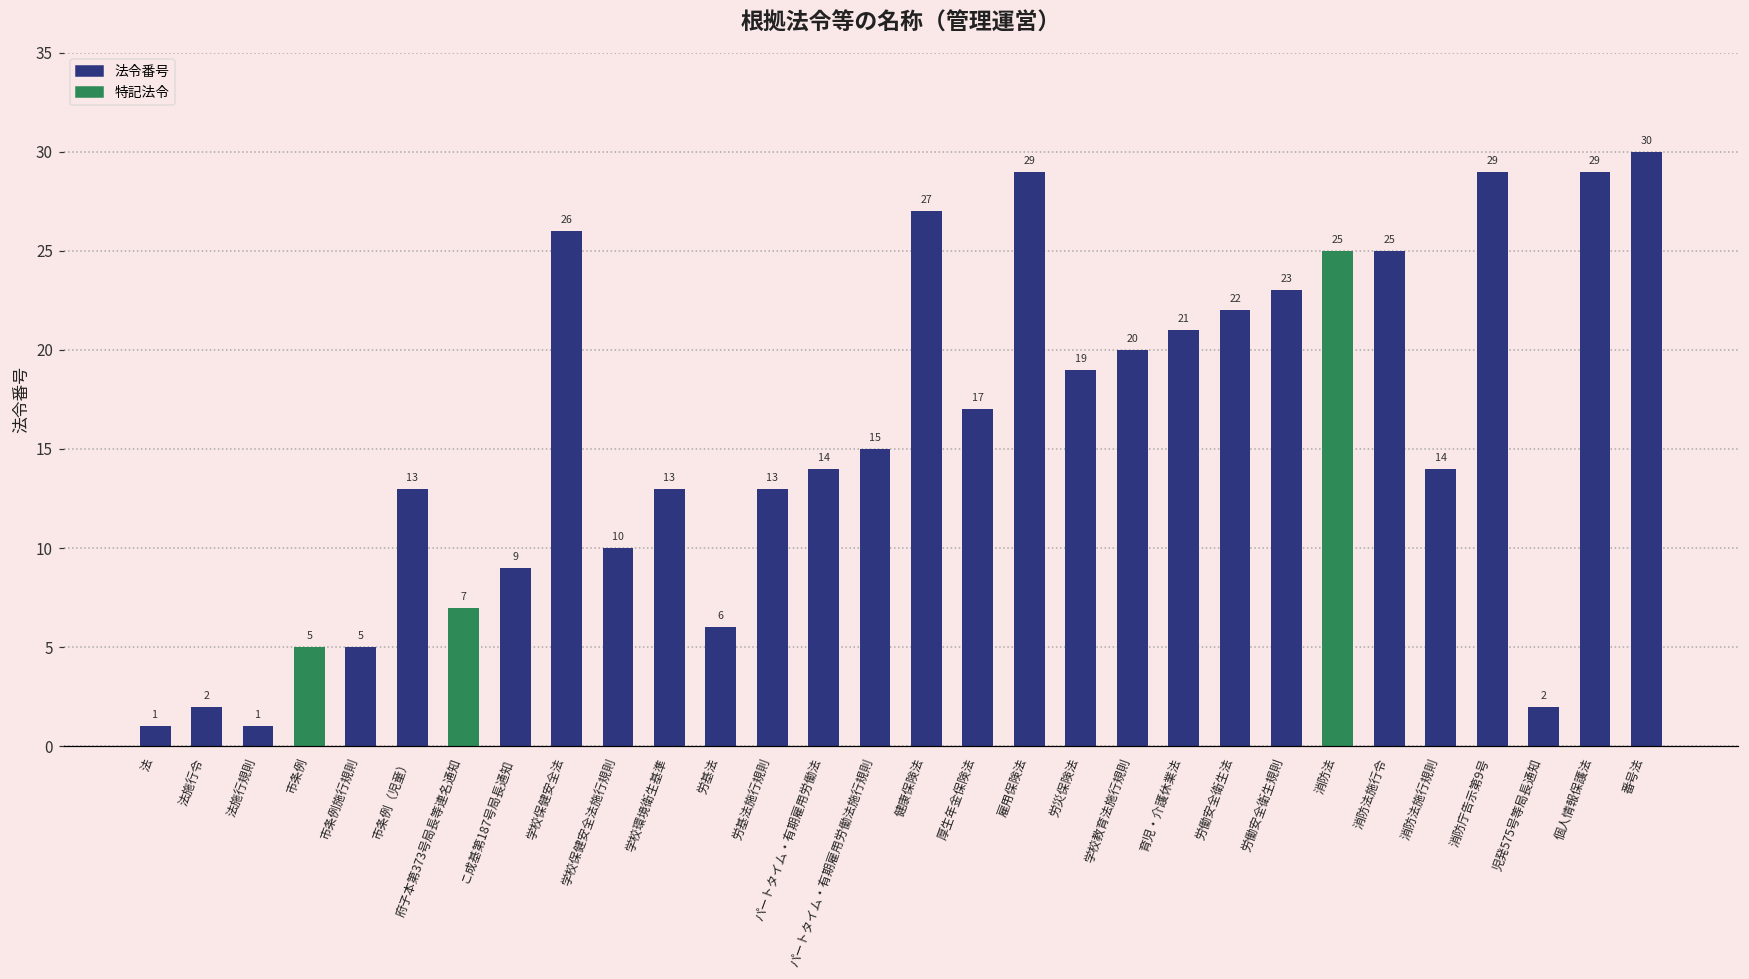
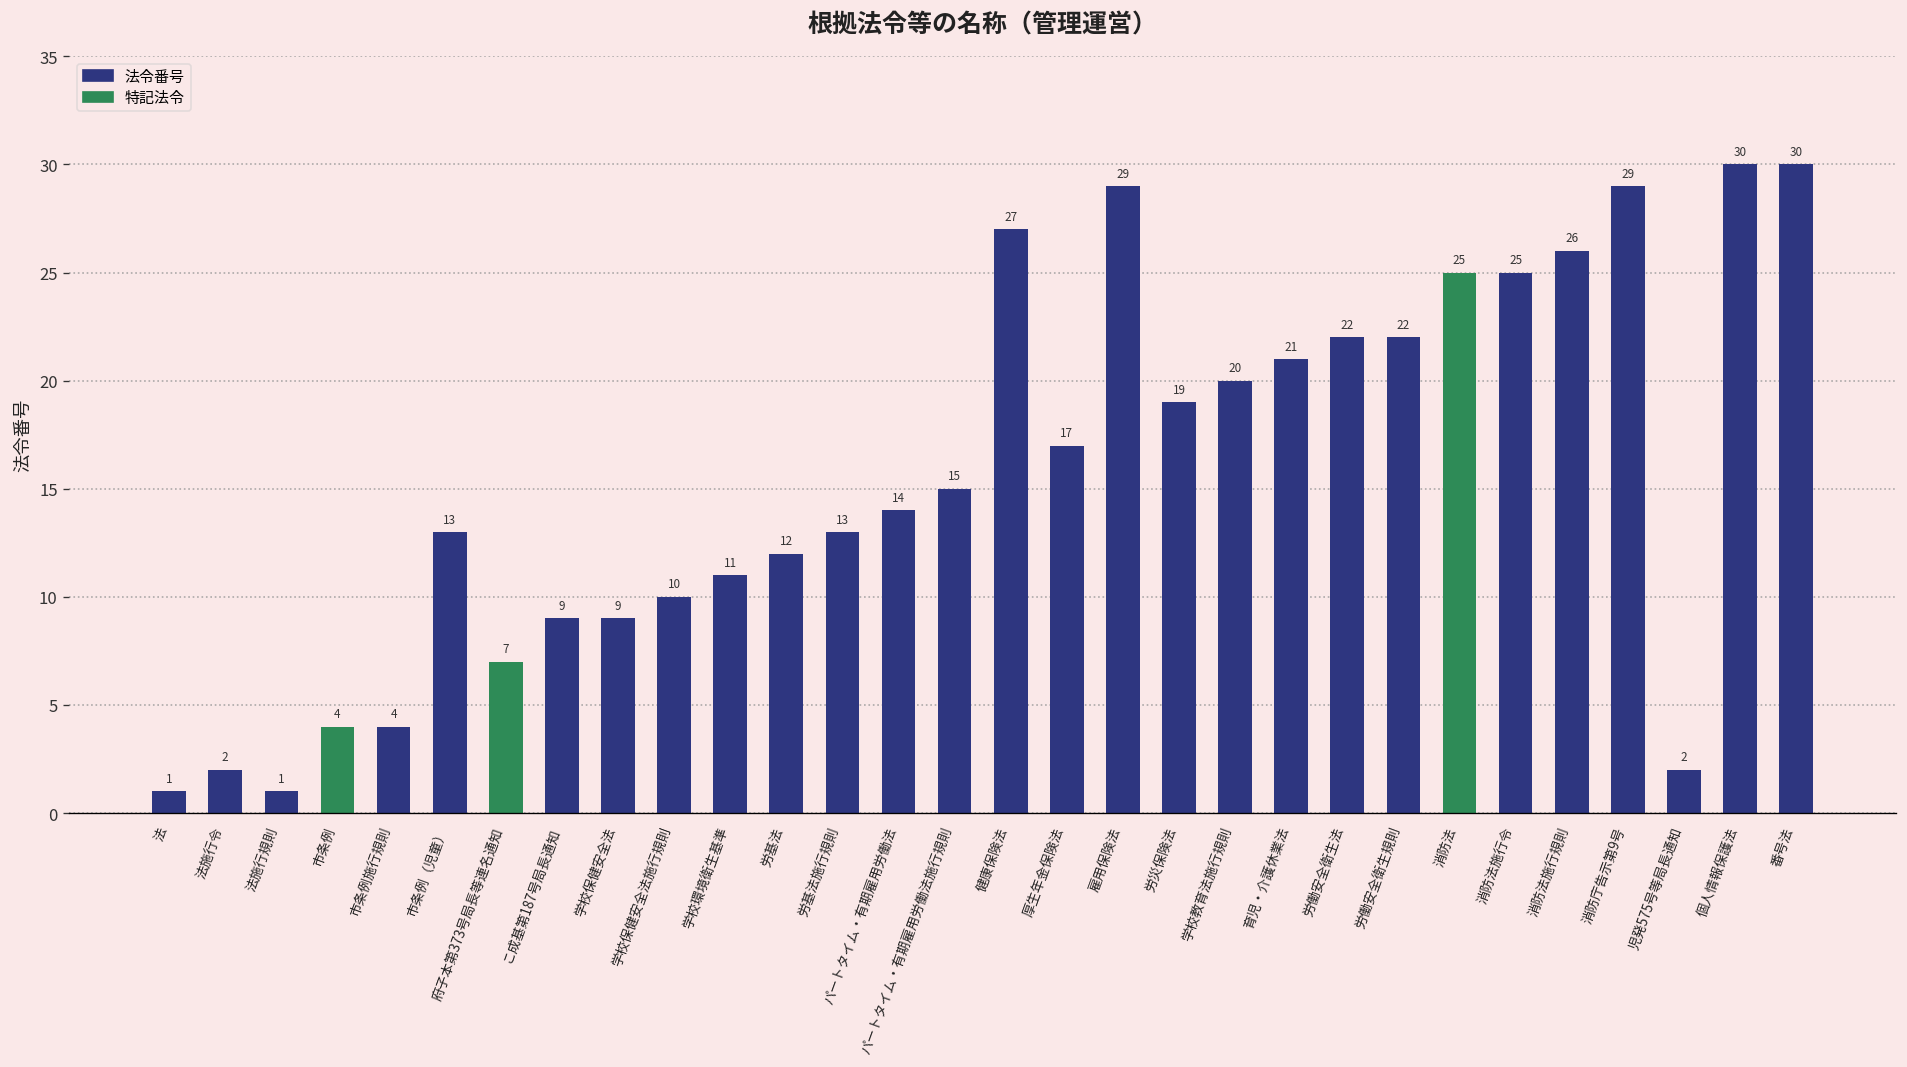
  {
    "法": 1,
    "法施行令": 2,
    "法施行規則": 1,
-   "市条例": 5,
-   "市条例施行規則": 5,
+   "市条例": 4,
+   "市条例施行規則": 4,
    "市条例（児童）": 13,
    "府子本第373号局長等連名通知": 7,
    "こ成基第187号局長通知": 9,
-   "学校保健安全法": 26,
+   "学校保健安全法": 9,
    "学校保健安全法施行規則": 10,
-   "学校環境衛生基準": 13,
-   "労基法": 6,
+   "学校環境衛生基準": 11,
+   "労基法": 12,
    "労基法施行規則": 13,
    "パートタイム・有期雇用労働法": 14,
    "パートタイム・有期雇用労働法施行規則": 15,
    "健康保険法": 27,
    "厚生年金保険法": 17,
    "雇用保険法": 29,
    "労災保険法": 19,
    "学校教育法施行規則": 20,
    "育児・介護休業法": 21,
    "労働安全衛生法": 22,
-   "労働安全衛生規則": 23,
+   "労働安全衛生規則": 22,
    "消防法": 25,
    "消防法施行令": 25,
-   "消防法施行規則": 14,
+   "消防法施行規則": 26,
    "消防庁告示第9号": 29,
    "児発575号等局長通知": 2,
-   "個人情報保護法": 29,
+   "個人情報保護法": 30,
    "番号法": 30
  }
